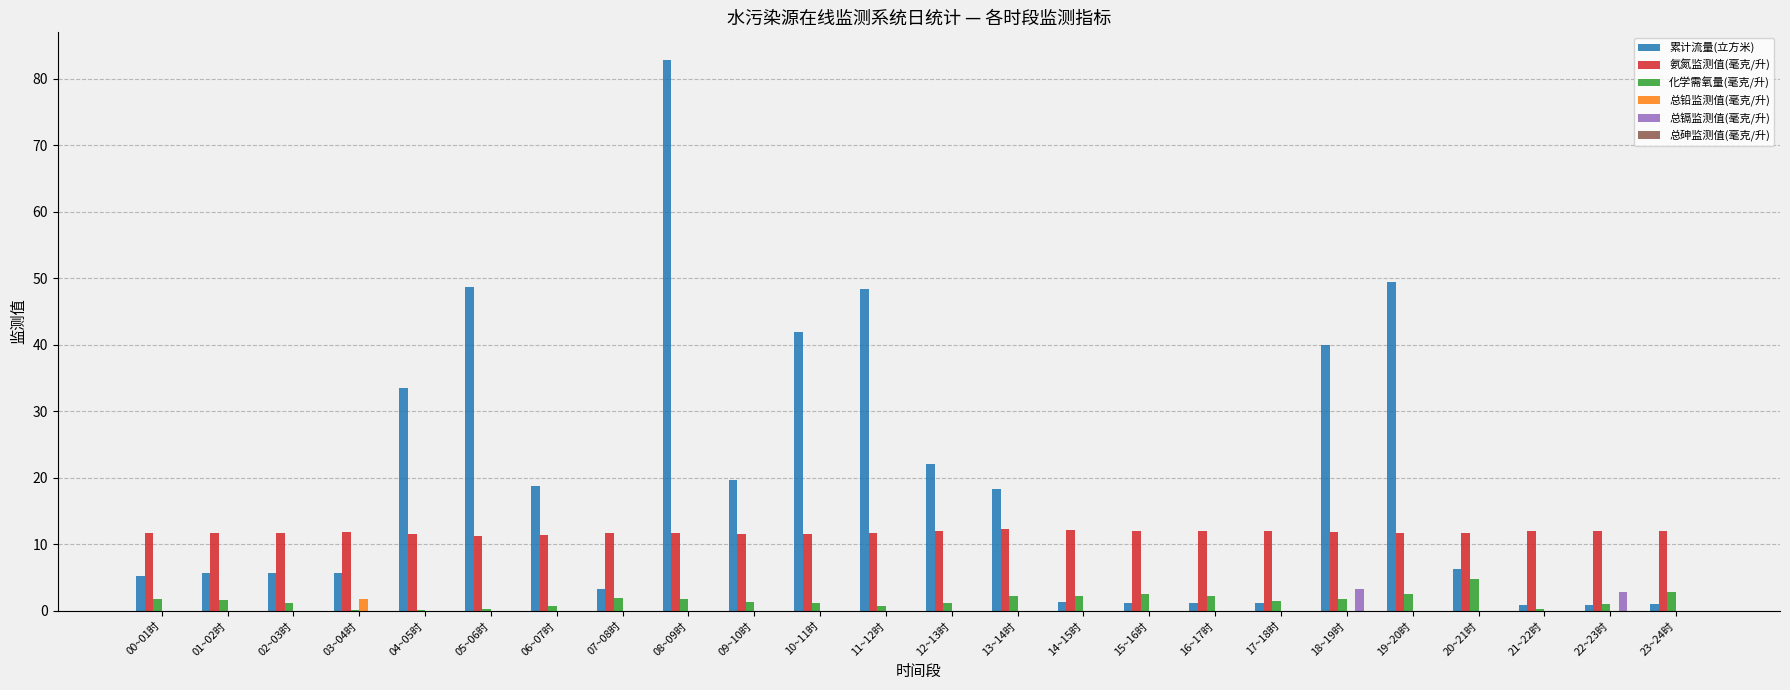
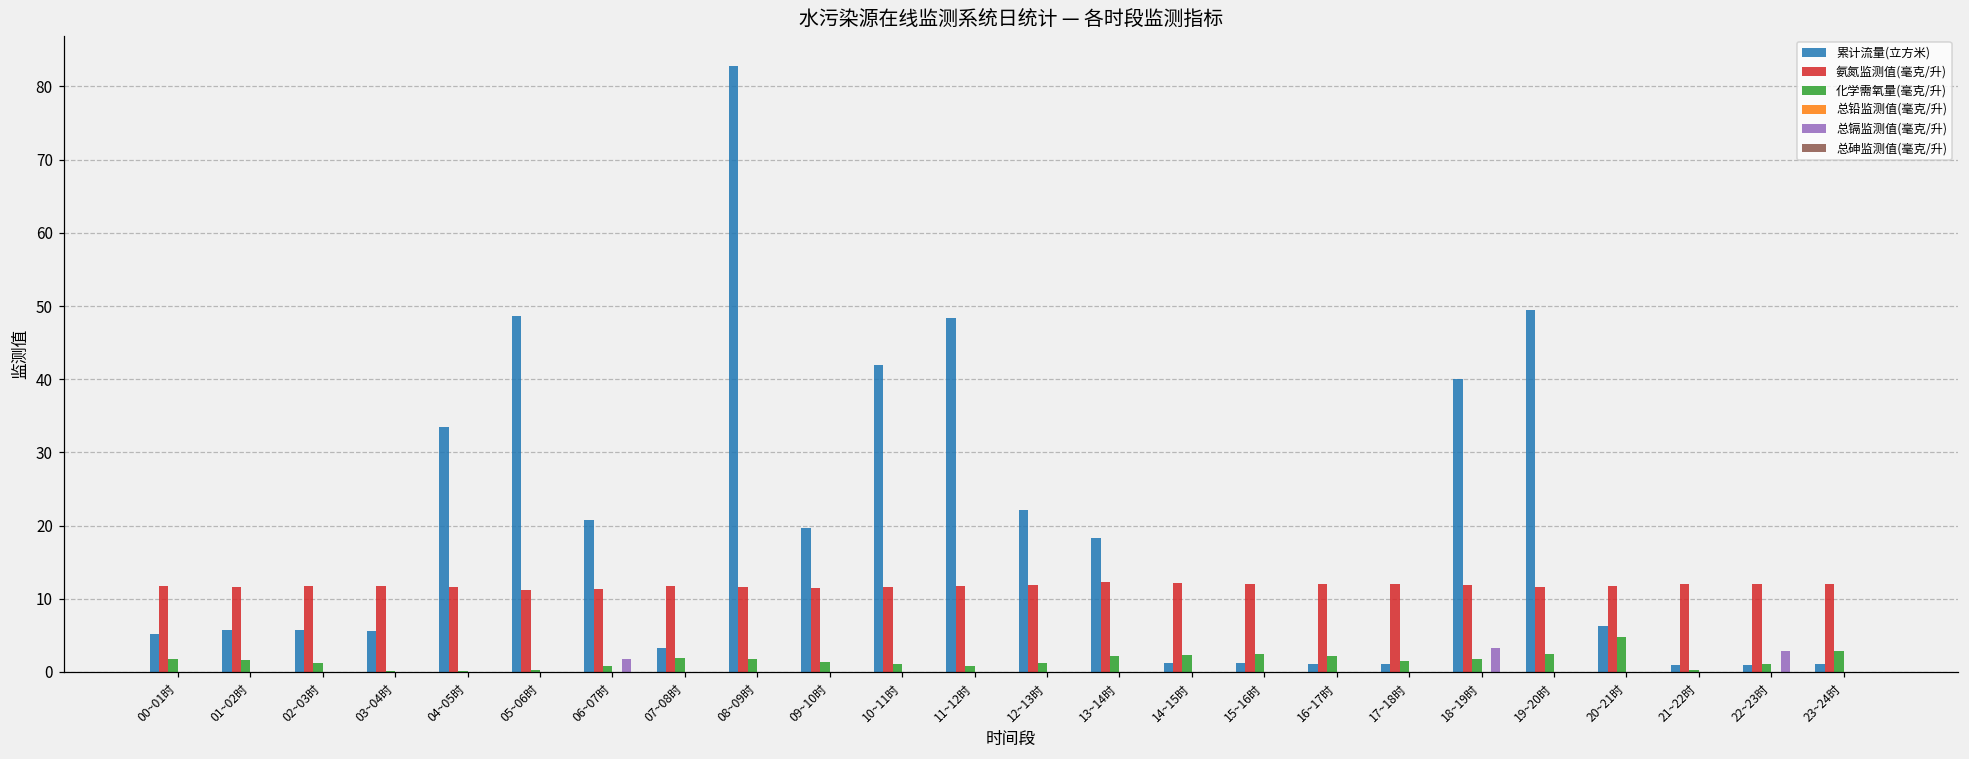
  {
    "累计流量(立方米)": {
      "00~01时": 5,
      "01~02时": 6,
      "02~03时": 6,
      "03~04时": 6,
      "04~05时": 34,
      "05~06时": 49,
-     "06~07时": 19,
+     "06~07时": 21,
      "07~08时": 3,
      "08~09时": 83,
      "09~10时": 20,
      "10~11时": 42,
      "11~12时": 48,
      "12~13时": 22,
      "13~14时": 18,
      "14~15时": 1,
      "15~16时": 1,
      "16~17时": 1,
      "17~18时": 1,
      "18~19时": 40,
      "19~20时": 49,
      "20~21时": 6,
      "21~22时": 1,
      "22~23时": 1,
      "23~24时": 1
    },
    "氨氮监测值(毫克/升)": {
      "00~01时": 12,
      "01~02时": 12,
      "02~03时": 12,
      "03~04时": 12,
      "04~05时": 12,
      "05~06时": 11,
      "06~07时": 11,
      "07~08时": 12,
      "08~09时": 12,
      "09~10时": 12,
      "10~11时": 12,
      "11~12时": 12,
      "12~13时": 12,
      "13~14时": 12,
      "14~15时": 12,
      "15~16时": 12,
      "16~17时": 12,
      "17~18时": 12,
      "18~19时": 12,
      "19~20时": 12,
      "20~21时": 12,
      "21~22时": 12,
      "22~23时": 12,
      "23~24时": 12
    },
    "化学需氧量(毫克/升)": {
      "00~01时": 2,
      "01~02时": 2,
      "02~03时": 1,
      "06~07时": 1,
      "07~08时": 2,
      "08~09时": 2,
      "09~10时": 1,
      "10~11时": 1,
      "11~12时": 1,
      "12~13时": 1,
      "13~14时": 2,
      "14~15时": 2,
      "15~16时": 2,
      "16~17时": 2,
      "17~18时": 2,
      "18~19时": 2,
      "19~20时": 3,
      "20~21时": 5,
      "22~23时": 1,
      "23~24时": 3
    },
    "总铅监测值(毫克/升)": {
-     "03~04时": 2
+     "03~04时": 0
    },
    "总镉监测值(毫克/升)": {
-     "06~07时": 0,
+     "06~07时": 2,
      "18~19时": 3,
      "22~23时": 3
    }
  }
